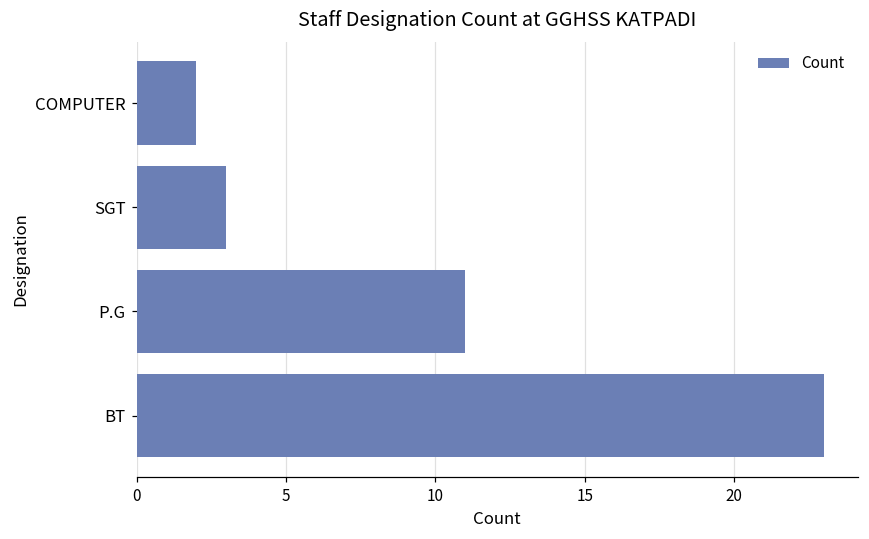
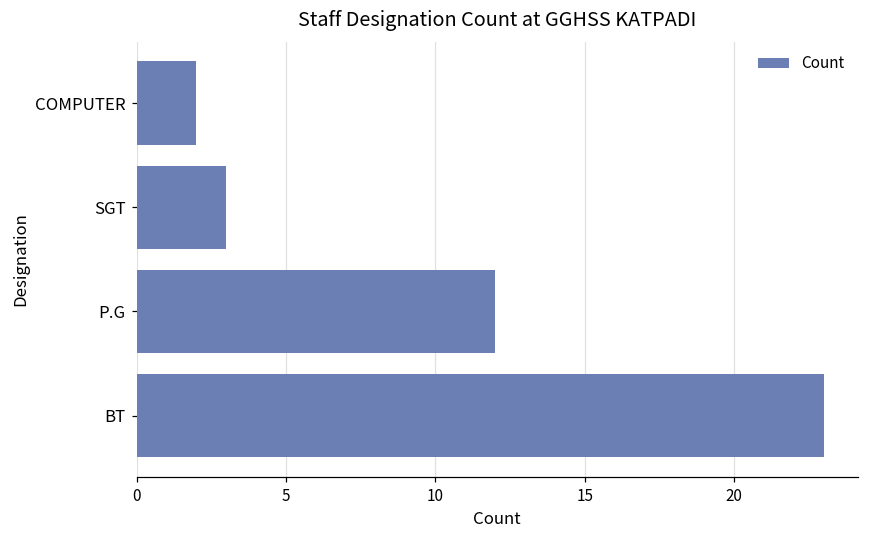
  {
    "COMPUTER": 2,
    "SGT": 3,
-   "P.G": 11,
+   "P.G": 12,
    "BT": 23
  }
